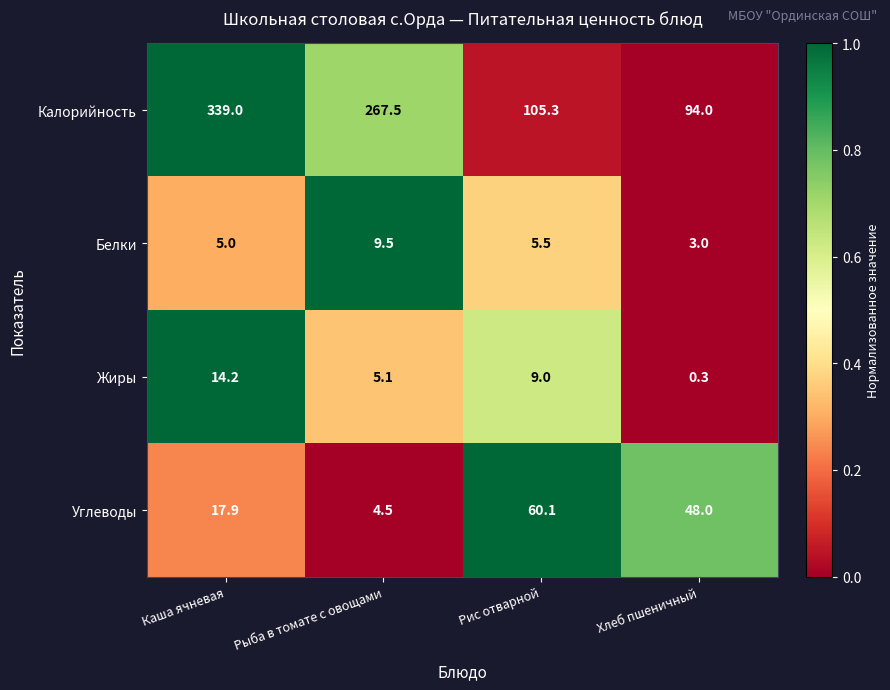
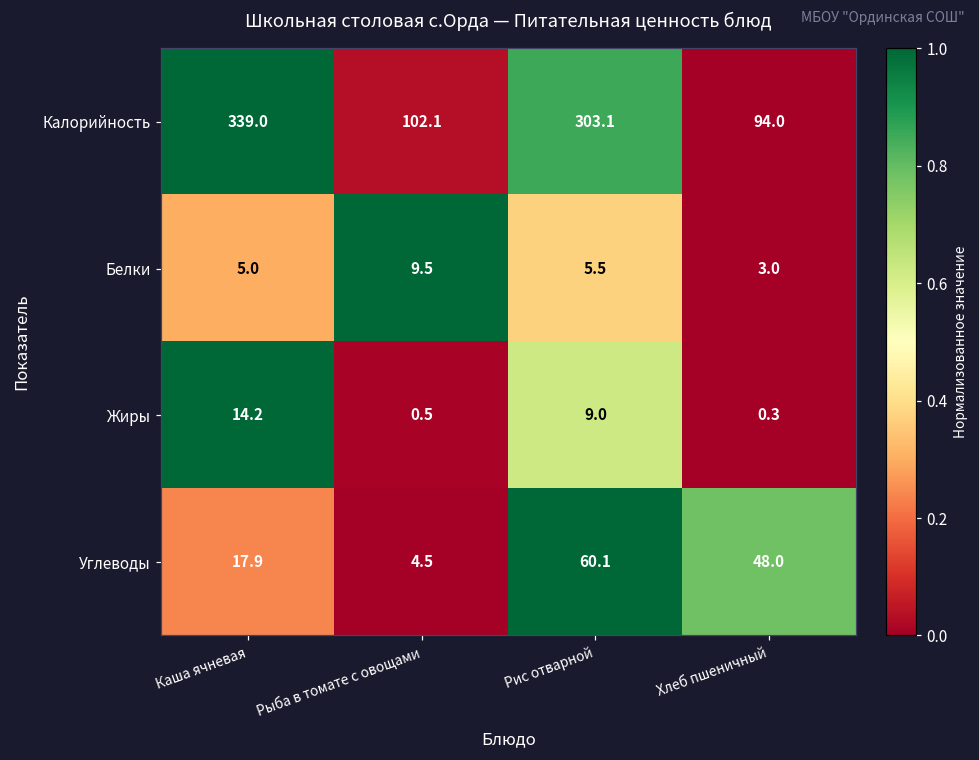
  {
    "Калорийность": {
      "Каша ячневая": 339.0,
-     "Рыба в томате с овощами": 267.5,
-     "Рис отварной": 105.3,
+     "Рыба в томате с овощами": 102.1,
+     "Рис отварной": 303.1,
      "Хлеб пшеничный": 94.0
    },
    "Белки": {
      "Каша ячневая": 5.0,
      "Рыба в томате с овощами": 9.5,
      "Рис отварной": 5.5,
      "Хлеб пшеничный": 3.0
    },
    "Жиры": {
      "Каша ячневая": 14.2,
-     "Рыба в томате с овощами": 5.1,
+     "Рыба в томате с овощами": 0.5,
      "Рис отварной": 9.0,
      "Хлеб пшеничный": 0.3
    },
    "Углеводы": {
      "Каша ячневая": 17.9,
      "Рыба в томате с овощами": 4.5,
      "Рис отварной": 60.1,
      "Хлеб пшеничный": 48.0
    }
  }
